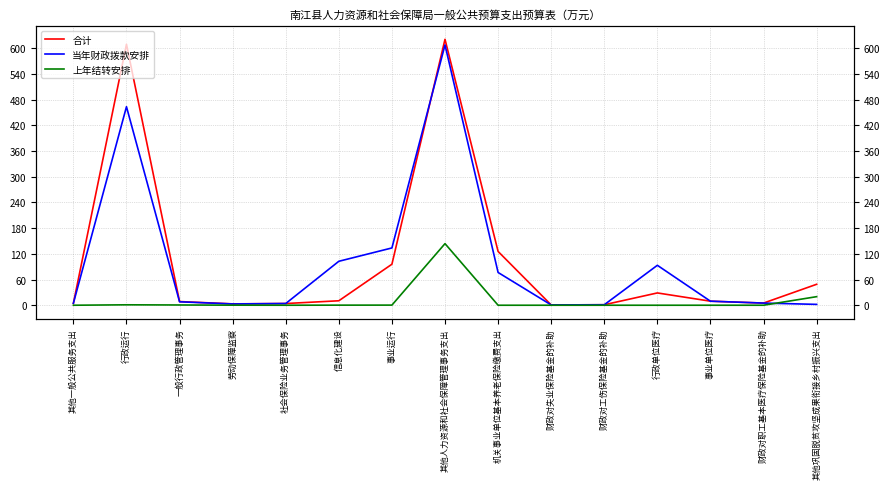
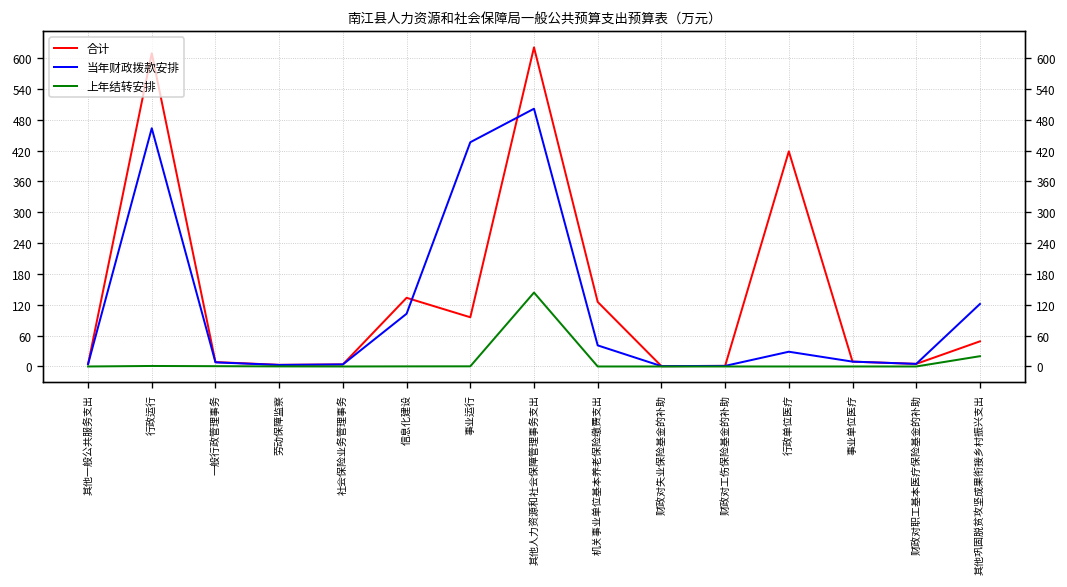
  {
    "合计": {
-     "信息化建设": 10,
+     "信息化建设": 130,
      "事业运行": 100,
      "其他人力资源和社会保障管理事务支出": 620,
      "机关事业单位基本养老保险缴费支出": 130,
-     "行政单位医疗": 30,
+     "行政单位医疗": 420,
      "其他巩固脱贫攻坚成果衔接乡村振兴支出": 50
    },
    "当年财政拨款安排": {
      "行政运行": 460,
      "信息化建设": 100,
-     "事业运行": 130,
-     "其他人力资源和社会保障管理事务支出": 610,
-     "机关事业单位基本养老保险缴费支出": 80,
-     "行政单位医疗": 90,
-     "其他巩固脱贫攻坚成果衔接乡村振兴支出": 0
+     "事业运行": 440,
+     "其他人力资源和社会保障管理事务支出": 500,
+     "机关事业单位基本养老保险缴费支出": 40,
+     "行政单位医疗": 30,
+     "其他巩固脱贫攻坚成果衔接乡村振兴支出": 120
    },
    "上年结转安排": {
      "行政运行": 0,
      "一般行政管理事务": 0,
      "信息化建设": 0,
      "事业运行": 0,
      "其他人力资源和社会保障管理事务支出": 140,
      "机关事业单位基本养老保险缴费支出": 0,
      "行政单位医疗": 0,
      "事业单位医疗": 0,
      "其他巩固脱贫攻坚成果衔接乡村振兴支出": 20
    }
  }
